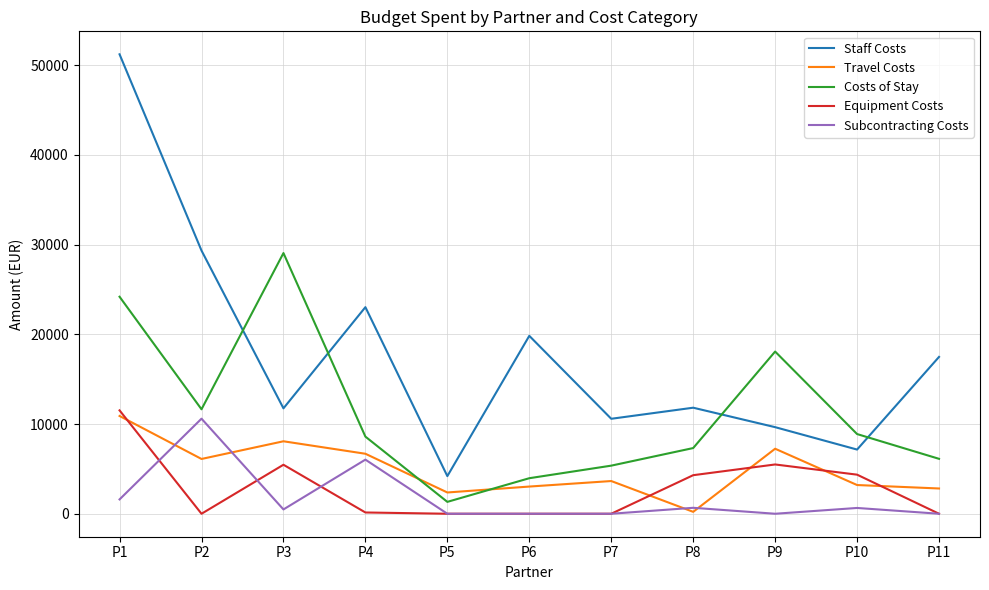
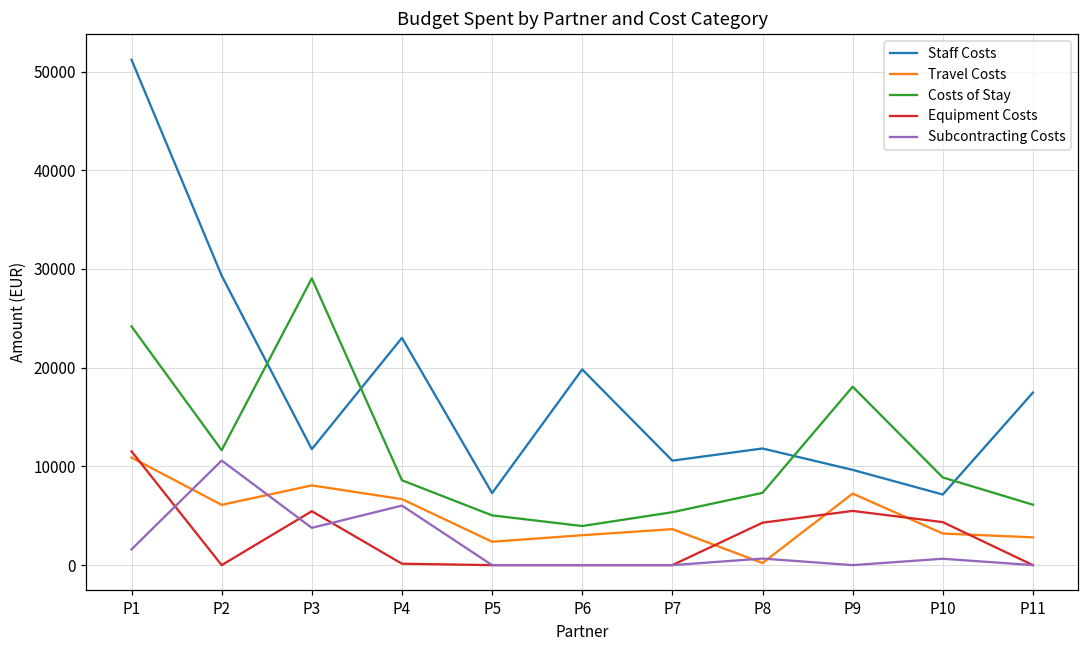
  {
    "Staff Costs": {
      "P1": 51000,
      "P2": 29000,
      "P3": 12000,
      "P4": 23000,
-     "P5": 4000,
+     "P5": 7000,
      "P6": 20000,
      "P7": 11000,
      "P8": 12000,
      "P9": 10000,
      "P10": 7000,
      "P11": 17000
    },
    "Travel Costs": {
      "P1": 11000,
      "P2": 6000,
      "P3": 8000,
      "P4": 7000,
      "P5": 2000,
      "P6": 3000,
      "P7": 4000,
      "P8": 0,
      "P9": 7000,
      "P10": 3000,
      "P11": 3000
    },
    "Costs of Stay": {
      "P1": 24000,
      "P2": 12000,
      "P3": 29000,
      "P4": 9000,
-     "P5": 1000,
+     "P5": 5000,
      "P6": 4000,
      "P7": 5000,
      "P8": 7000,
      "P9": 18000,
      "P10": 9000,
      "P11": 6000
    },
    "Equipment Costs": {
      "P1": 12000,
      "P2": 0,
      "P3": 5000,
      "P4": 0,
      "P8": 4000,
      "P9": 5000,
      "P10": 4000
    },
    "Subcontracting Costs": {
      "P1": 2000,
      "P2": 11000,
-     "P3": 0,
+     "P3": 4000,
      "P4": 6000,
      "P8": 1000,
      "P9": 0,
      "P10": 1000
    }
  }
